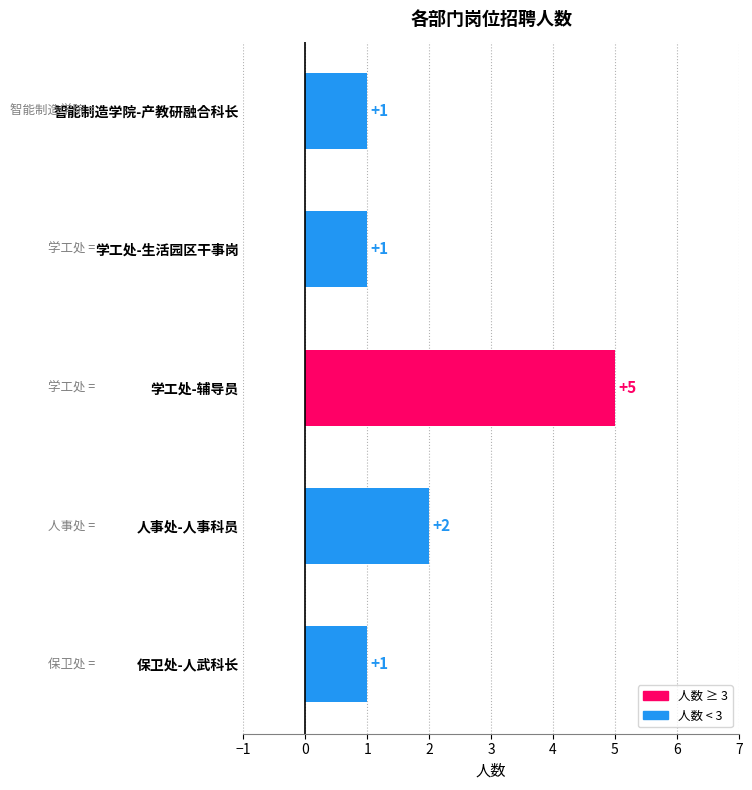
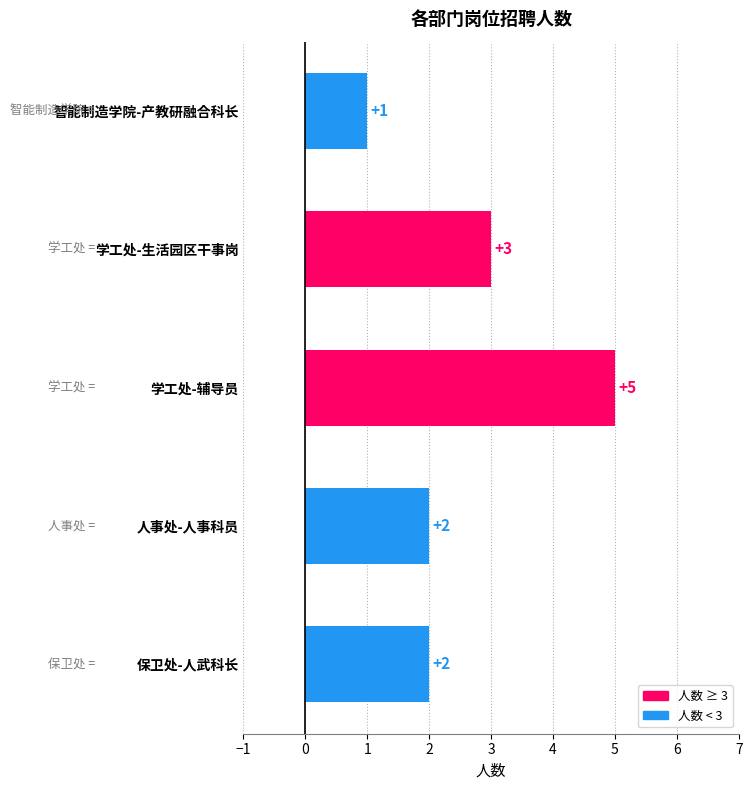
  {
    "智能制造学院-产教研融合科长": "+1",
-   "学工处-生活园区干事岗": "+1",
+   "学工处-生活园区干事岗": "+3",
    "学工处-辅导员": "+5",
    "人事处-人事科员": "+2",
-   "保卫处-人武科长": "+1"
+   "保卫处-人武科长": "+2"
  }
